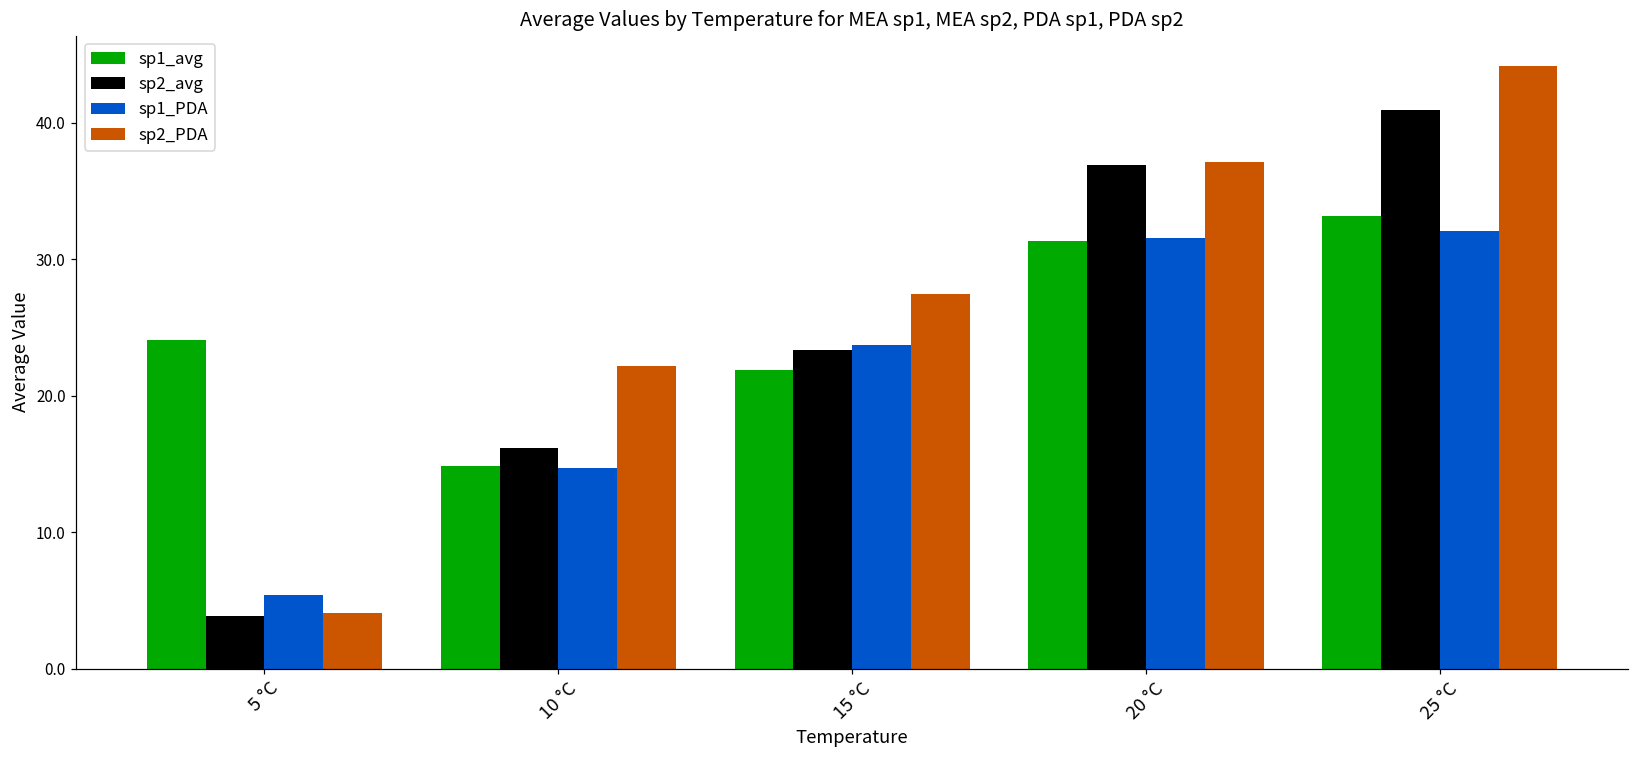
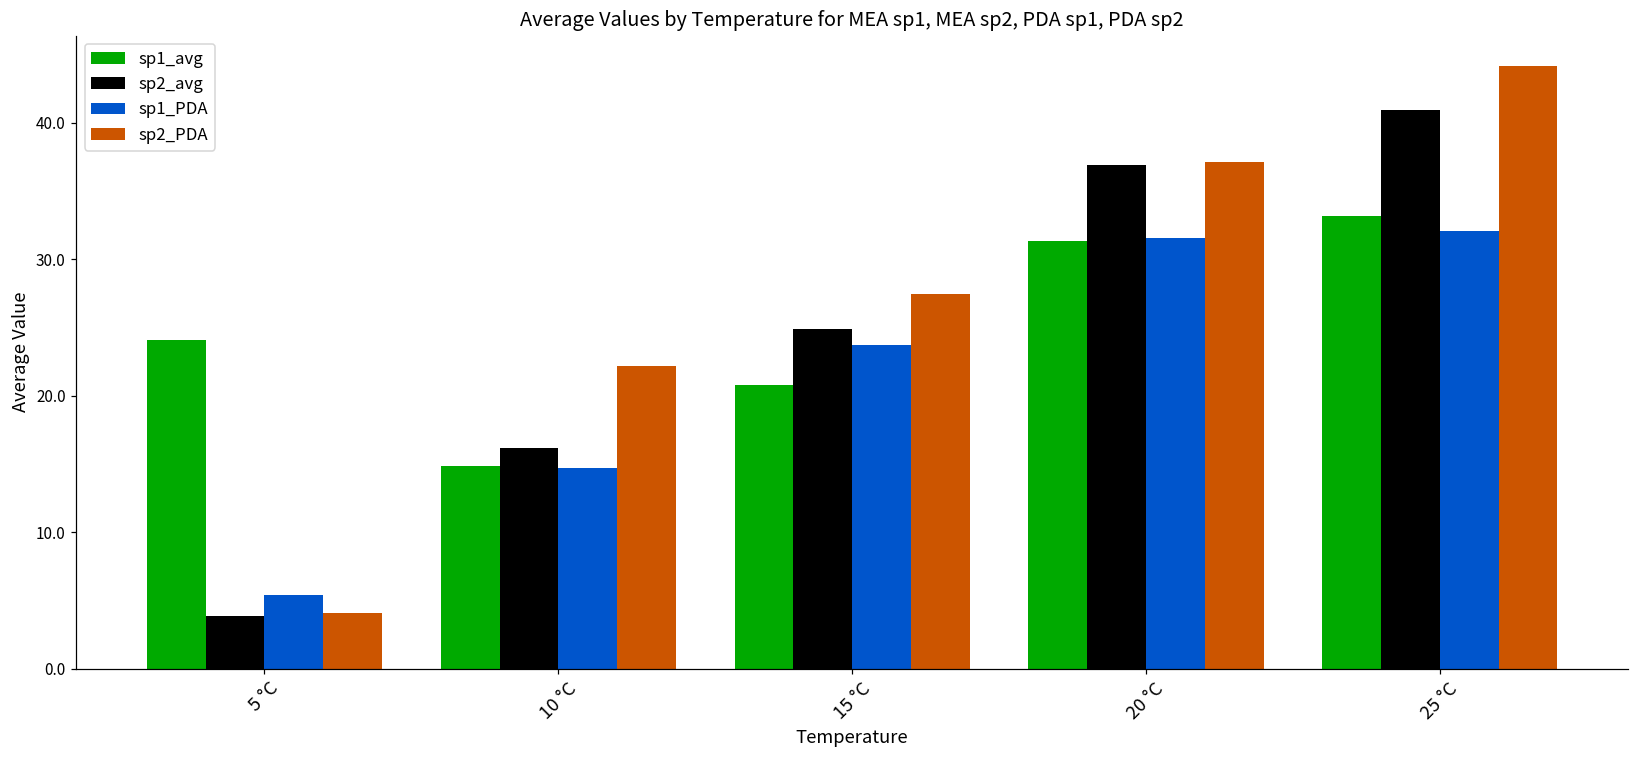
  {
    "sp1_avg": {
      "5 °C": 24.1,
      "10 °C": 14.8,
-     "15 °C": 21.9,
+     "15 °C": 20.8,
      "20 °C": 31.4,
      "25 °C": 33.2
    },
    "sp2_avg": {
      "5 °C": 3.8,
      "10 °C": 16.2,
-     "15 °C": 23.3,
+     "15 °C": 24.9,
      "20 °C": 36.9,
      "25 °C": 41.0
    },
    "sp1_PDA": {
      "5 °C": 5.4,
      "10 °C": 14.7,
      "15 °C": 23.7,
      "20 °C": 31.6,
      "25 °C": 32.1
    },
    "sp2_PDA": {
      "5 °C": 4.1,
      "10 °C": 22.1,
      "15 °C": 27.4,
      "20 °C": 37.1,
      "25 °C": 44.2
    }
  }
